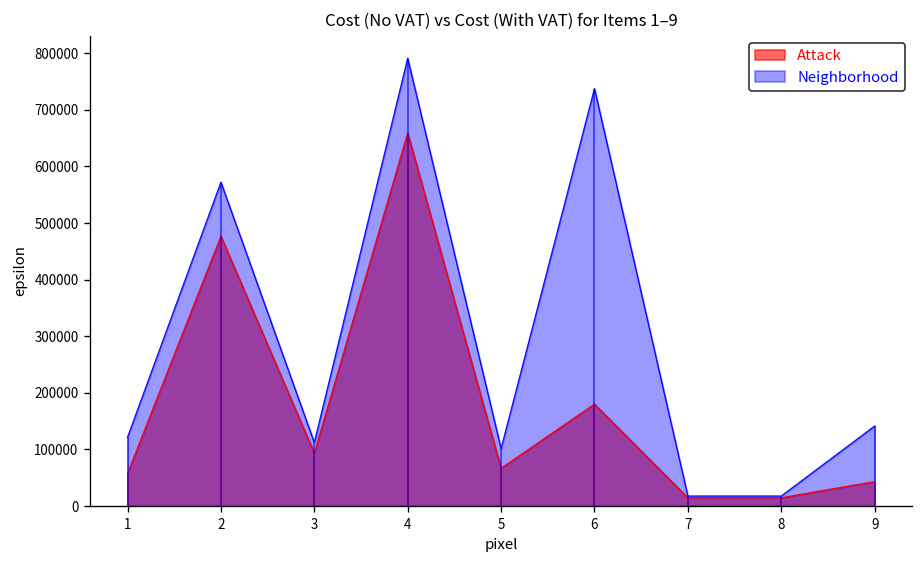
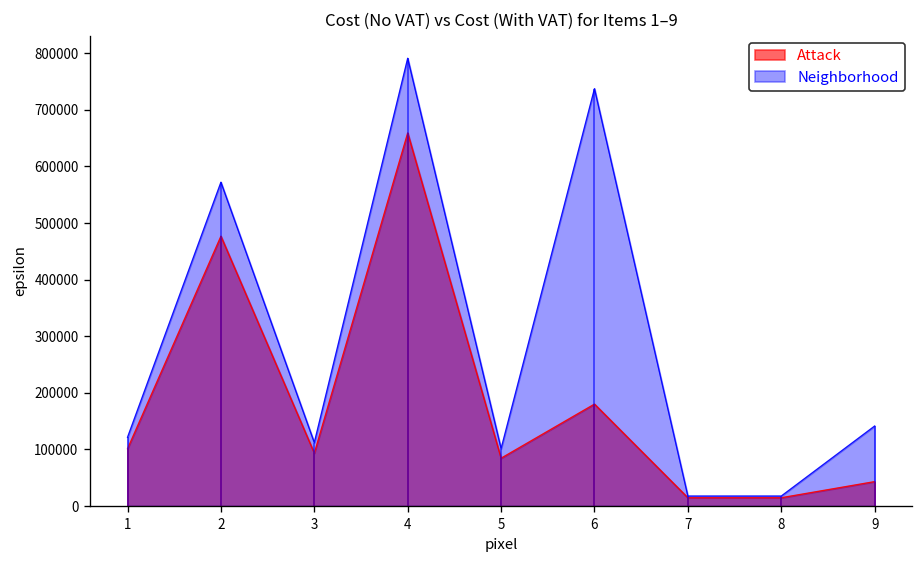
  {
    "Attack": {
-     "1": 60000,
+     "1": 100000,
      "2": 480000,
      "3": 90000,
      "4": 660000,
-     "5": 70000,
+     "5": 80000,
      "6": 180000,
      "9": 40000
    },
    "Neighborhood": {
      "1": 120000,
      "2": 570000,
      "3": 110000,
      "4": 790000,
      "5": 100000,
      "6": 740000,
      "9": 140000
    }
  }
